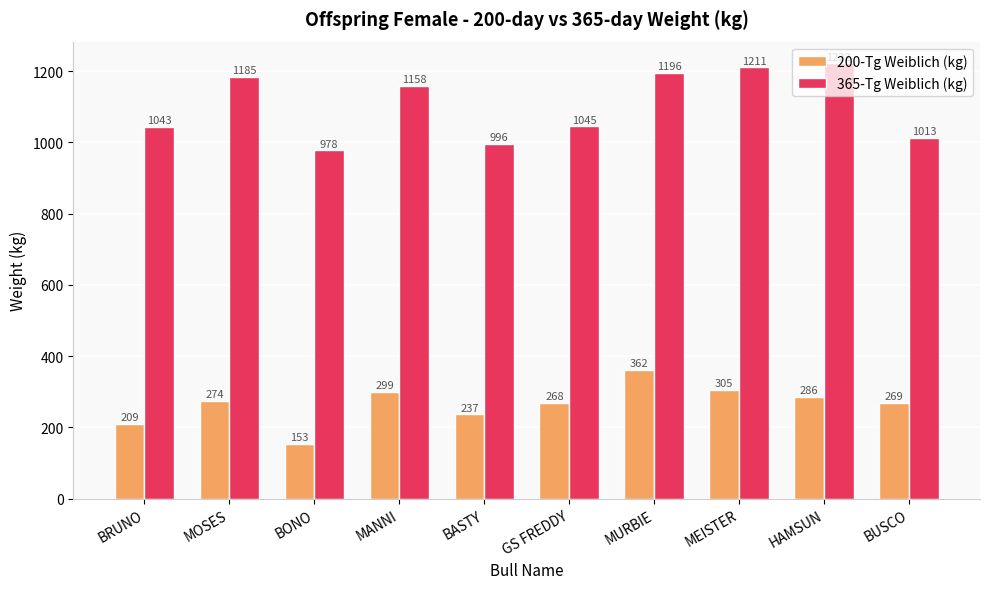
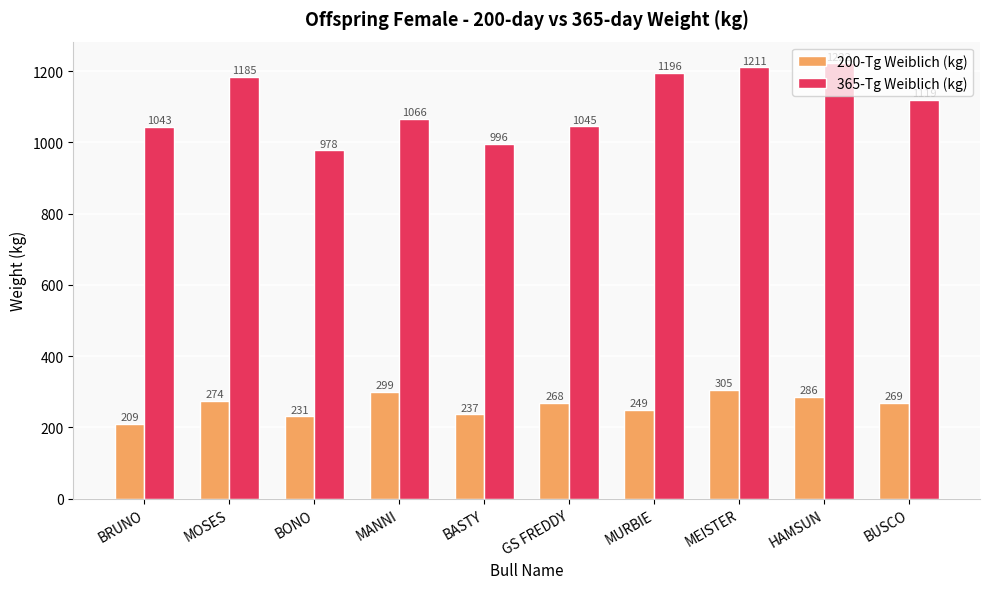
  {
    "200-Tg Weiblich (kg)": {
      "BRUNO": 209,
      "MOSES": 274,
-     "BONO": 153,
+     "BONO": 231,
      "MANNI": 299,
      "BASTY": 237,
      "GS FREDDY": 268,
-     "MURBIE": 362,
+     "MURBIE": 249,
      "MEISTER": 305,
      "HAMSUN": 286,
      "BUSCO": 269
    },
    "365-Tg Weiblich (kg)": {
      "BRUNO": 1043,
      "MOSES": 1185,
      "BONO": 978,
-     "MANNI": 1158,
+     "MANNI": 1066,
      "BASTY": 996,
      "GS FREDDY": 1045,
      "MURBIE": 1196,
      "MEISTER": 1211,
-     "BUSCO": 1010
+     "BUSCO": 1120
    }
  }
